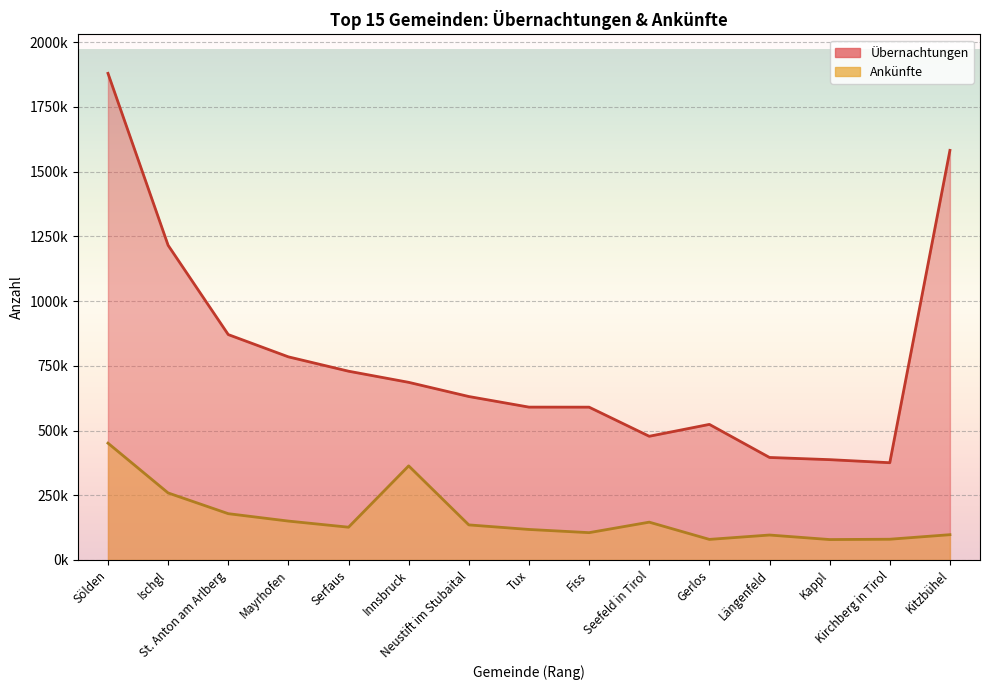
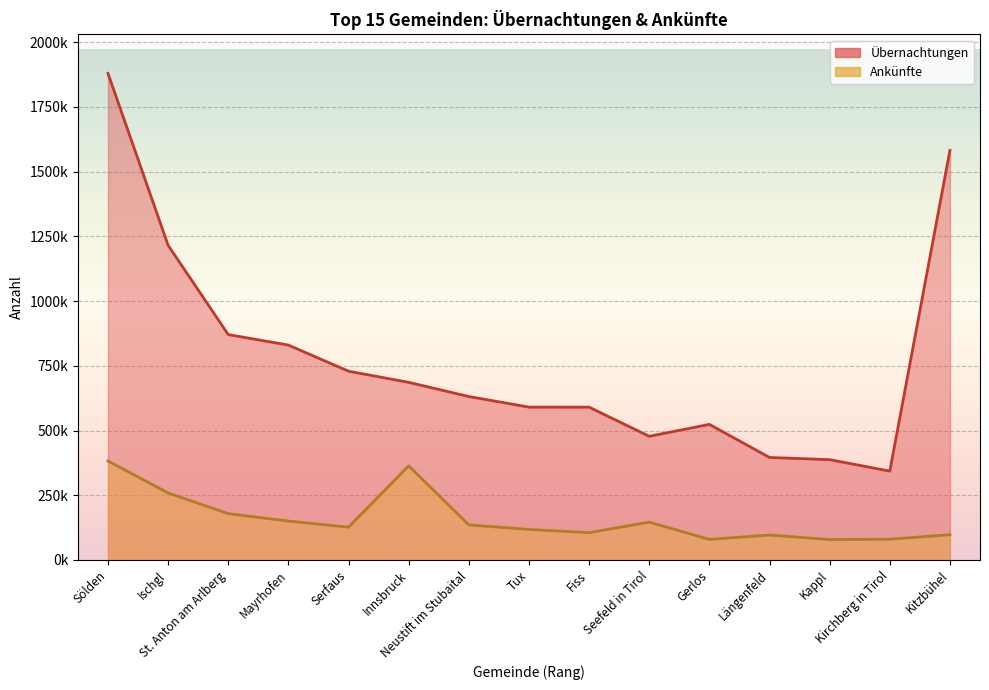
  {
    "Übernachtungen": {
      "Sölden": 1880000,
      "Ischgl": 1220000,
      "St. Anton am Arlberg": 870000,
-     "Mayrhofen": 780000,
+     "Mayrhofen": 830000,
      "Serfaus": 730000,
      "Innsbruck": 690000,
      "Neustift im Stubaital": 630000,
      "Tux": 590000,
      "Fiss": 590000,
      "Seefeld in Tirol": 480000,
      "Gerlos": 520000,
      "Längenfeld": 400000,
      "Kappl": 390000,
-     "Kirchberg in Tirol": 380000,
+     "Kirchberg in Tirol": 340000,
      "Kitzbühel": 1580000
    },
    "Ankünfte": {
-     "Sölden": 450000,
+     "Sölden": 380000,
      "Ischgl": 260000,
      "St. Anton am Arlberg": 180000,
      "Mayrhofen": 150000,
      "Serfaus": 130000,
      "Innsbruck": 360000,
      "Neustift im Stubaital": 140000,
      "Tux": 120000,
      "Fiss": 110000,
      "Seefeld in Tirol": 150000,
      "Gerlos": 80000,
      "Längenfeld": 100000,
      "Kappl": 80000,
      "Kirchberg in Tirol": 80000,
      "Kitzbühel": 100000
    }
  }
